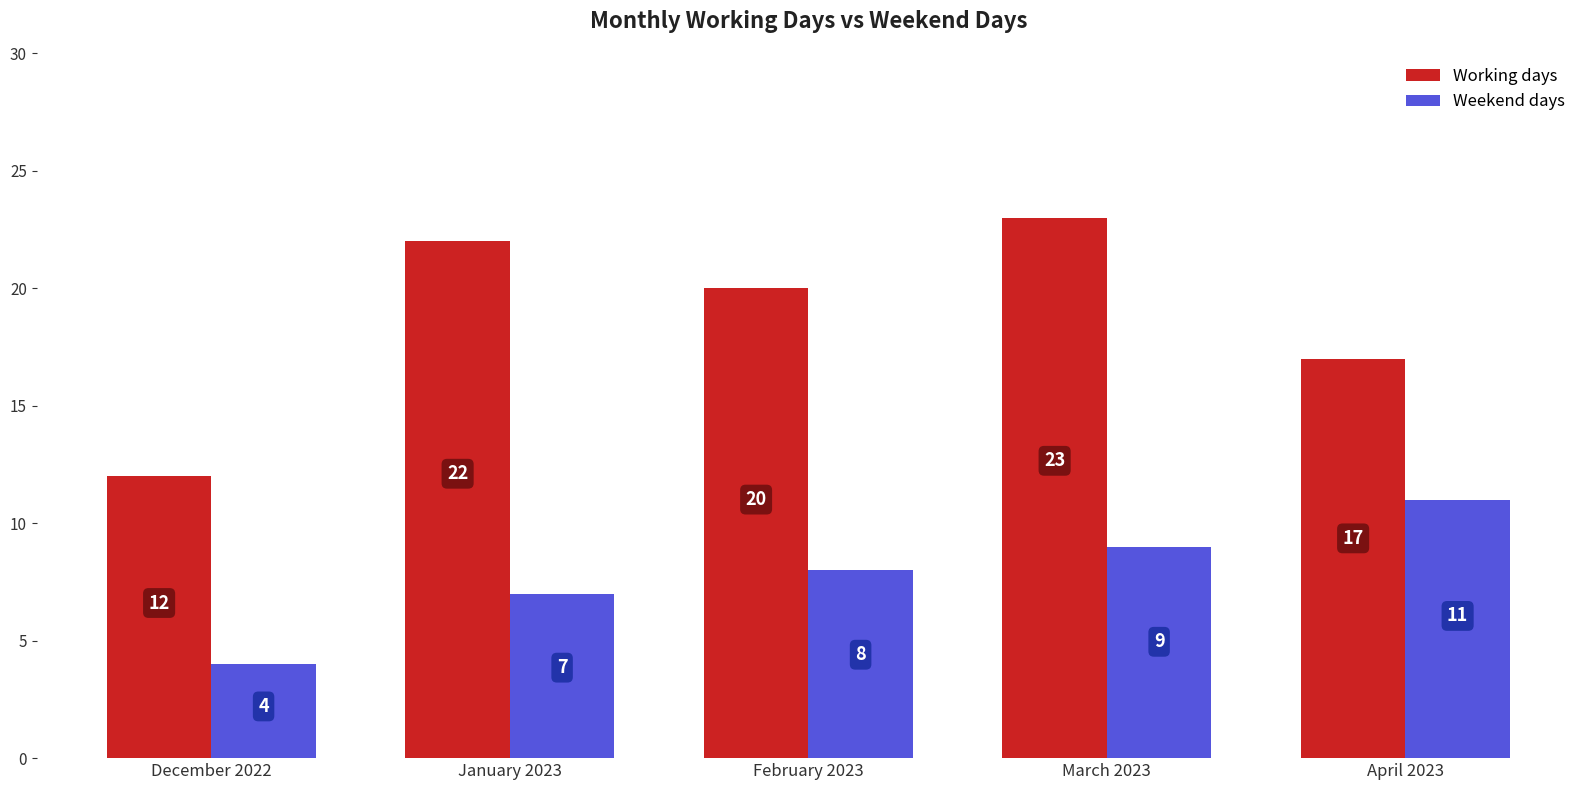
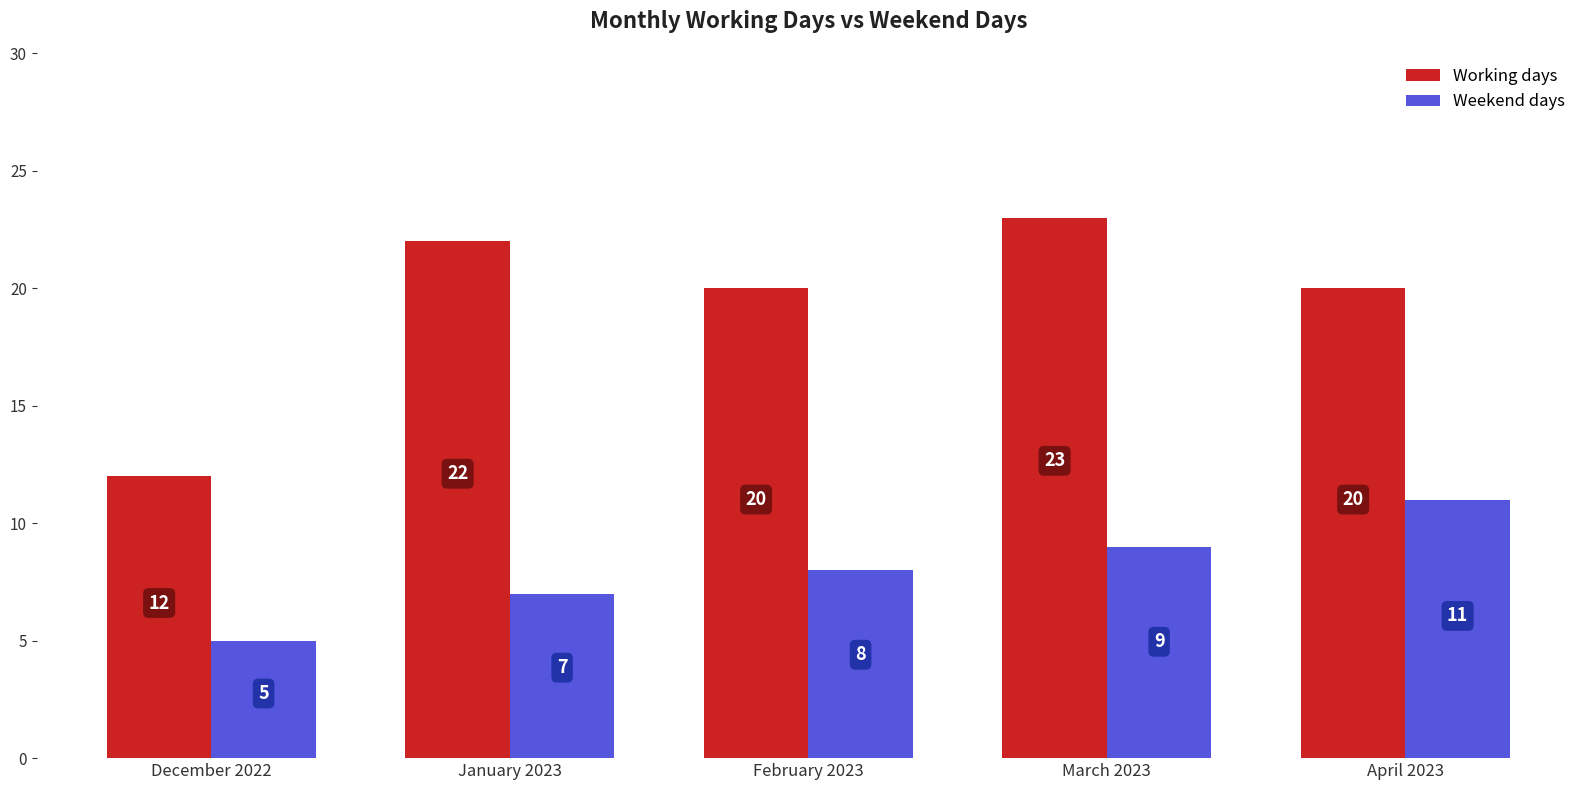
  {
    "Working days": {
-     "April 2023": 17
+     "April 2023": 20
    },
    "Weekend days": {
-     "December 2022": 4
+     "December 2022": 5
    }
  }
